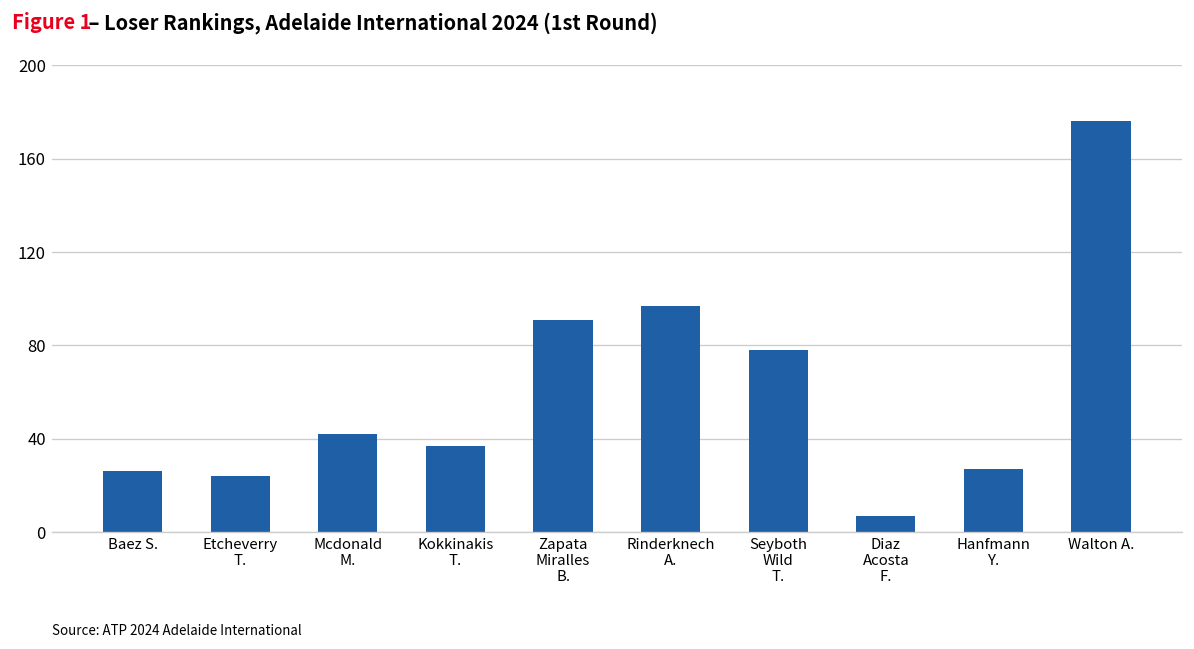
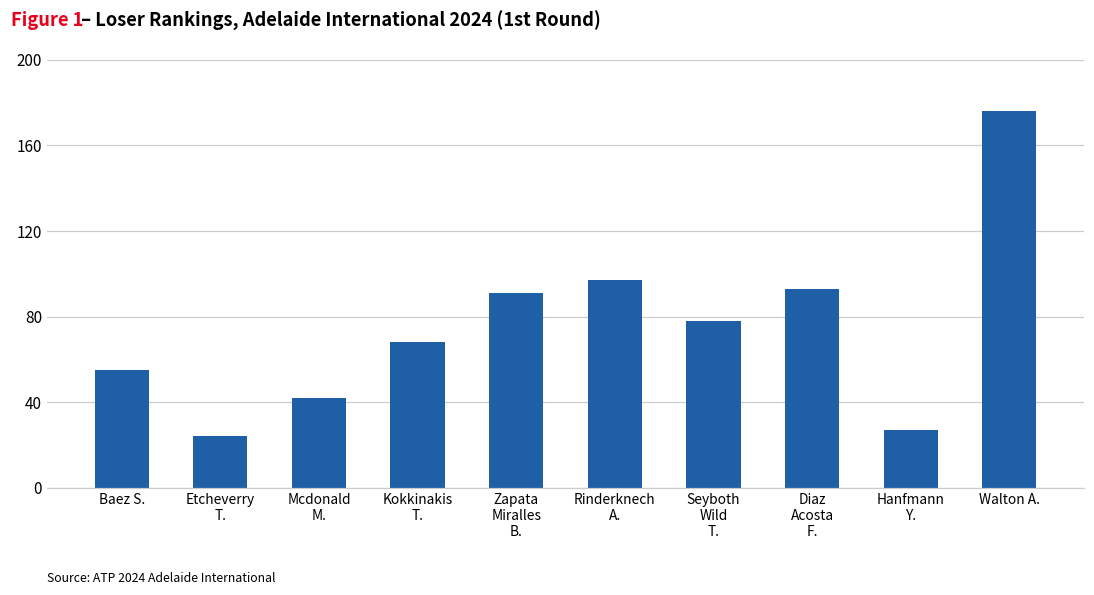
  {
-   "Baez S.": 26,
+   "Baez S.": 55,
    "Etcheverry T.": 24,
    "Mcdonald M.": 42,
-   "Kokkinakis T.": 37,
+   "Kokkinakis T.": 68,
    "Zapata Miralles B.": 91,
    "Rinderknech A.": 97,
    "Seyboth Wild T.": 78,
-   "Diaz Acosta F.": 7,
+   "Diaz Acosta F.": 93,
    "Hanfmann Y.": 27,
    "Walton A.": 176
  }
